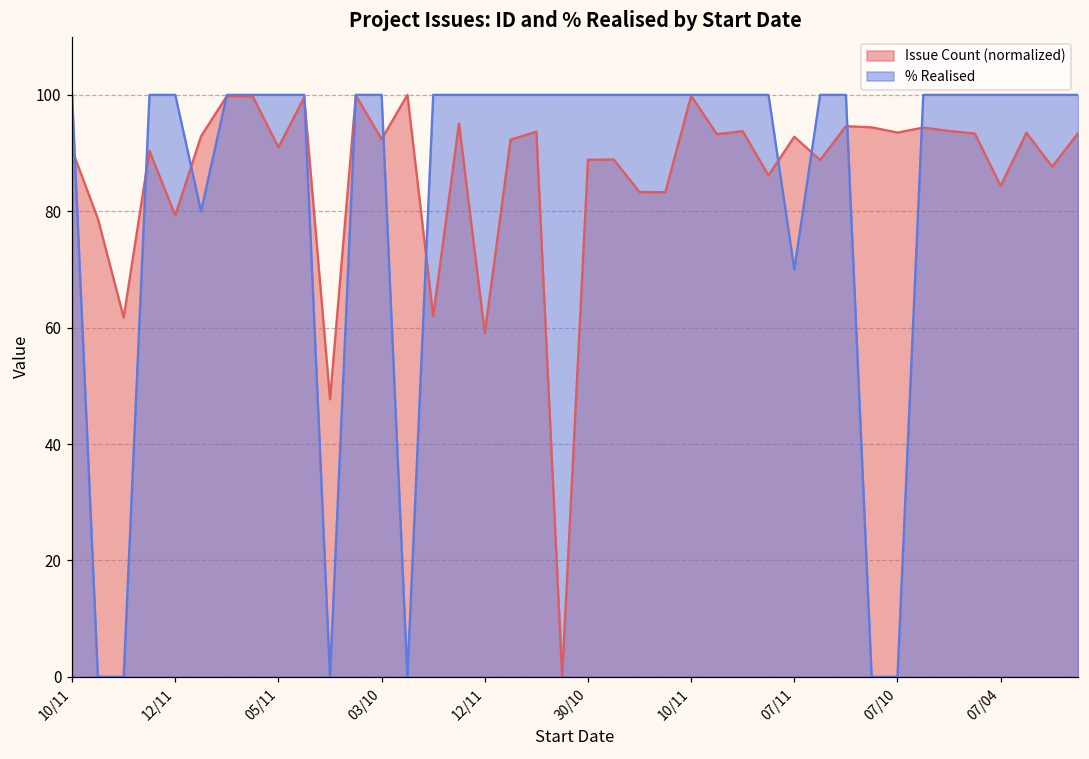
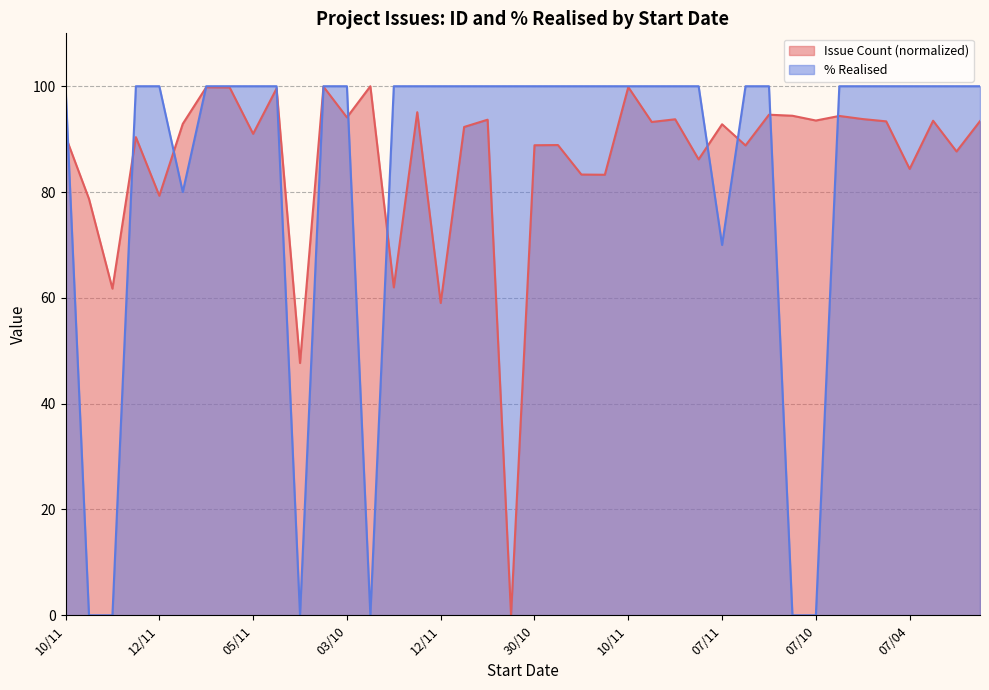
  {
    "Issue Count (normalized)": {
-     "03/10": 92,
+     "03/10": 94,
      "07/04": 84
    },
    "% Realised": {
      "03/10": 100,
      "07/04": 100
    }
  }
